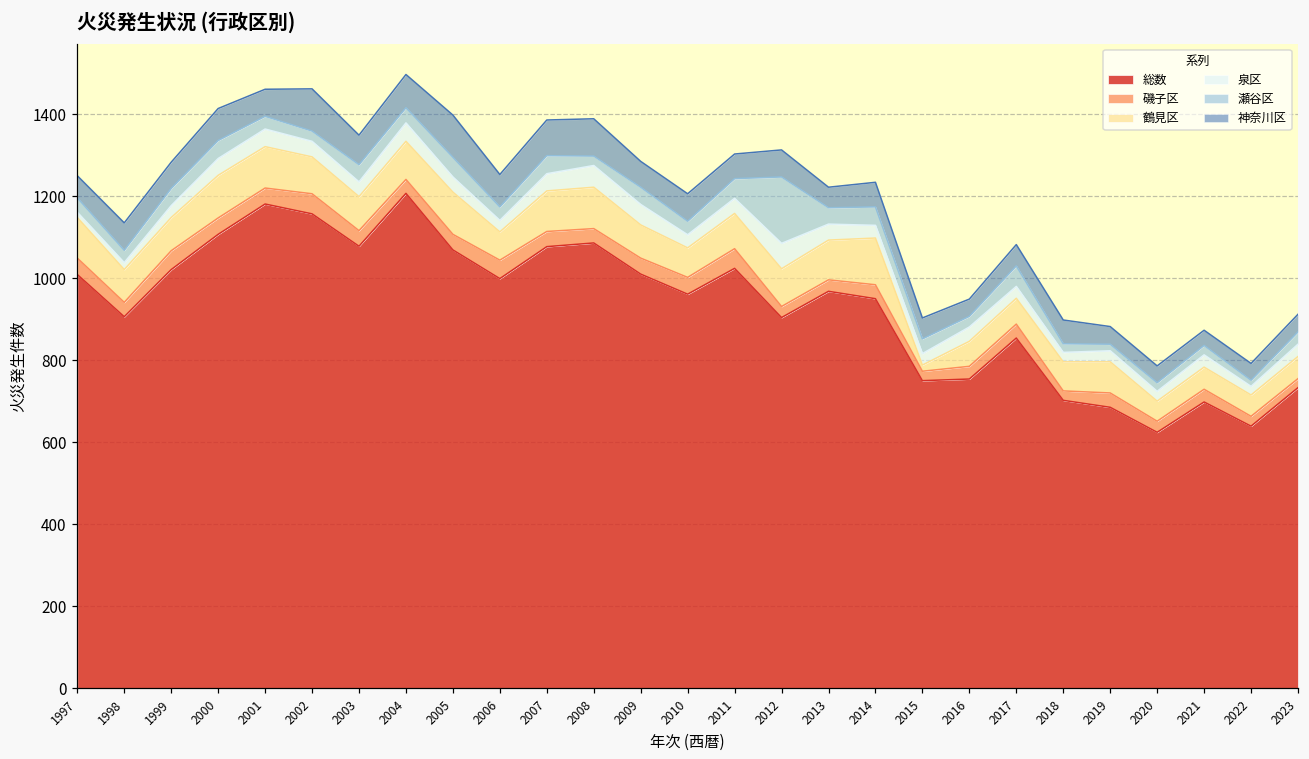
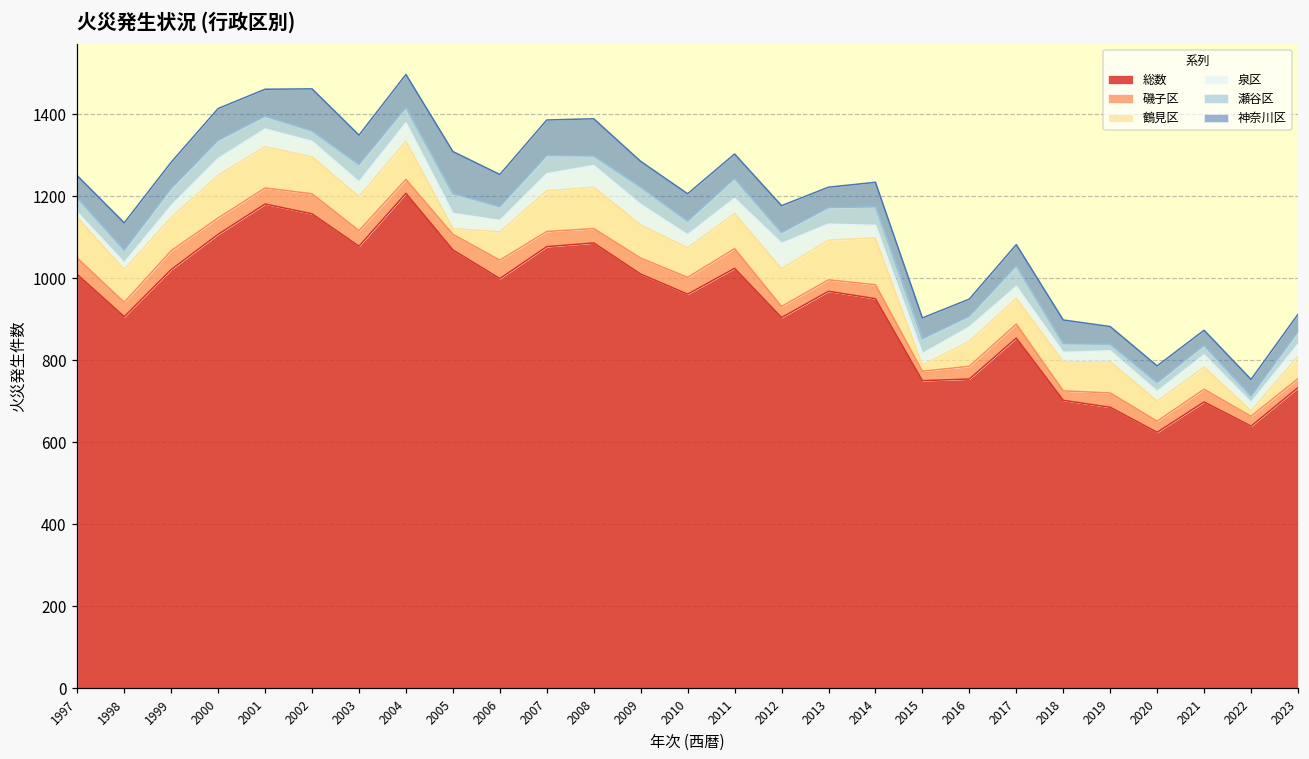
  {
    "総数": {
      "1997": 1010,
      "1998": 910,
      "1999": 1020,
      "2000": 1110,
      "2001": 1180,
      "2002": 1160,
      "2003": 1080,
      "2004": 1210,
      "2005": 1070,
      "2006": 1000,
      "2007": 1080,
      "2008": 1090,
      "2009": 1010,
      "2010": 960,
      "2011": 1020,
      "2012": 900,
      "2013": 970,
      "2014": 950,
      "2015": 750,
      "2016": 750,
      "2017": 850,
      "2018": 700,
      "2019": 690,
      "2020": 620,
      "2021": 700,
      "2022": 640,
      "2023": 730
    },
    "磯子区": {
      "1997": 40,
      "1998": 40,
      "1999": 50,
      "2000": 40,
      "2001": 40,
      "2002": 50,
      "2003": 40,
      "2004": 30,
      "2005": 40,
      "2006": 50,
      "2007": 40,
      "2008": 40,
      "2009": 40,
      "2010": 40,
      "2011": 50,
      "2012": 30,
      "2013": 30,
      "2014": 30,
      "2015": 20,
      "2016": 30,
      "2017": 30,
      "2018": 20,
      "2019": 40,
      "2020": 30,
      "2021": 30,
      "2022": 20,
      "2023": 20
    },
    "鶴見区": {
      "1997": 100,
      "1998": 80,
      "1999": 80,
      "2000": 100,
      "2001": 100,
      "2002": 90,
      "2003": 80,
      "2004": 90,
-     "2005": 100,
+     "2005": 10,
      "2006": 70,
      "2007": 100,
      "2008": 100,
      "2009": 80,
      "2010": 70,
      "2011": 90,
      "2012": 90,
      "2013": 100,
      "2014": 110,
      "2015": 20,
      "2016": 60,
      "2017": 60,
      "2018": 70,
      "2019": 80,
      "2020": 50,
      "2021": 50,
-     "2022": 50,
+     "2022": 10,
      "2023": 50
    },
    "泉区": {
      "1997": 10,
      "1998": 20,
      "1999": 30,
      "2000": 40,
      "2001": 40,
      "2002": 40,
      "2003": 40,
      "2004": 50,
      "2005": 40,
      "2006": 30,
      "2007": 40,
      "2008": 50,
      "2009": 50,
      "2010": 30,
      "2011": 40,
      "2012": 60,
      "2013": 40,
      "2014": 30,
      "2015": 30,
      "2016": 40,
      "2017": 30,
      "2018": 20,
      "2019": 30,
      "2020": 20,
      "2021": 30,
      "2022": 20,
      "2023": 30
    },
    "瀬谷区": {
      "1997": 40,
      "1998": 30,
      "1999": 40,
      "2000": 40,
      "2001": 30,
      "2002": 30,
      "2003": 40,
      "2004": 40,
      "2005": 50,
      "2006": 30,
      "2007": 40,
      "2008": 20,
      "2009": 40,
      "2010": 30,
      "2011": 50,
-     "2012": 160,
+     "2012": 30,
      "2013": 40,
      "2014": 50,
      "2015": 40,
      "2016": 30,
      "2017": 50,
      "2018": 20,
      "2019": 20,
      "2020": 20,
      "2021": 20,
      "2022": 20,
      "2023": 30
    },
    "神奈川区": {
      "1997": 50,
      "1998": 70,
      "1999": 60,
      "2000": 80,
      "2001": 70,
      "2002": 100,
      "2003": 70,
      "2004": 80,
      "2005": 100,
      "2006": 80,
      "2007": 90,
      "2008": 90,
      "2009": 60,
      "2010": 70,
      "2011": 60,
      "2012": 70,
      "2013": 50,
      "2014": 60,
      "2015": 50,
      "2016": 40,
      "2017": 50,
      "2018": 60,
      "2019": 40,
      "2020": 40,
      "2021": 40,
      "2022": 40,
      "2023": 40
    }
  }
